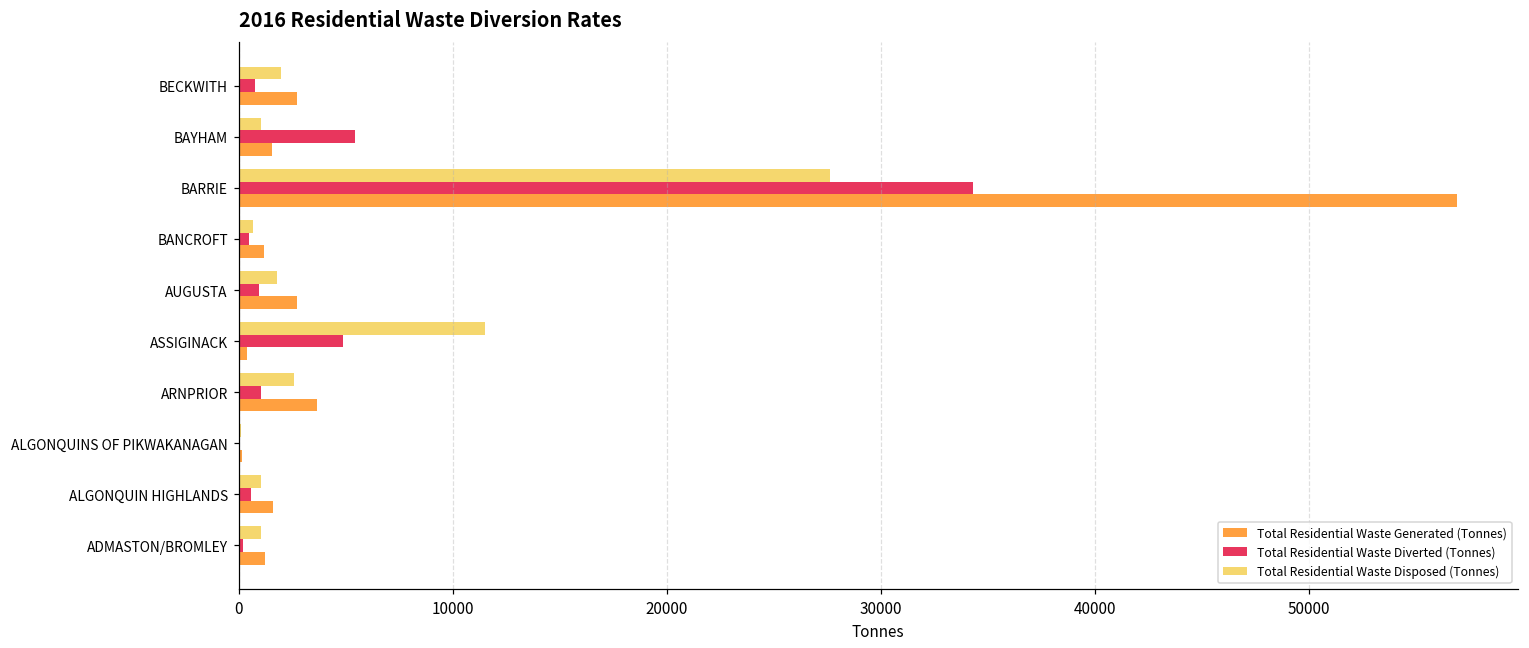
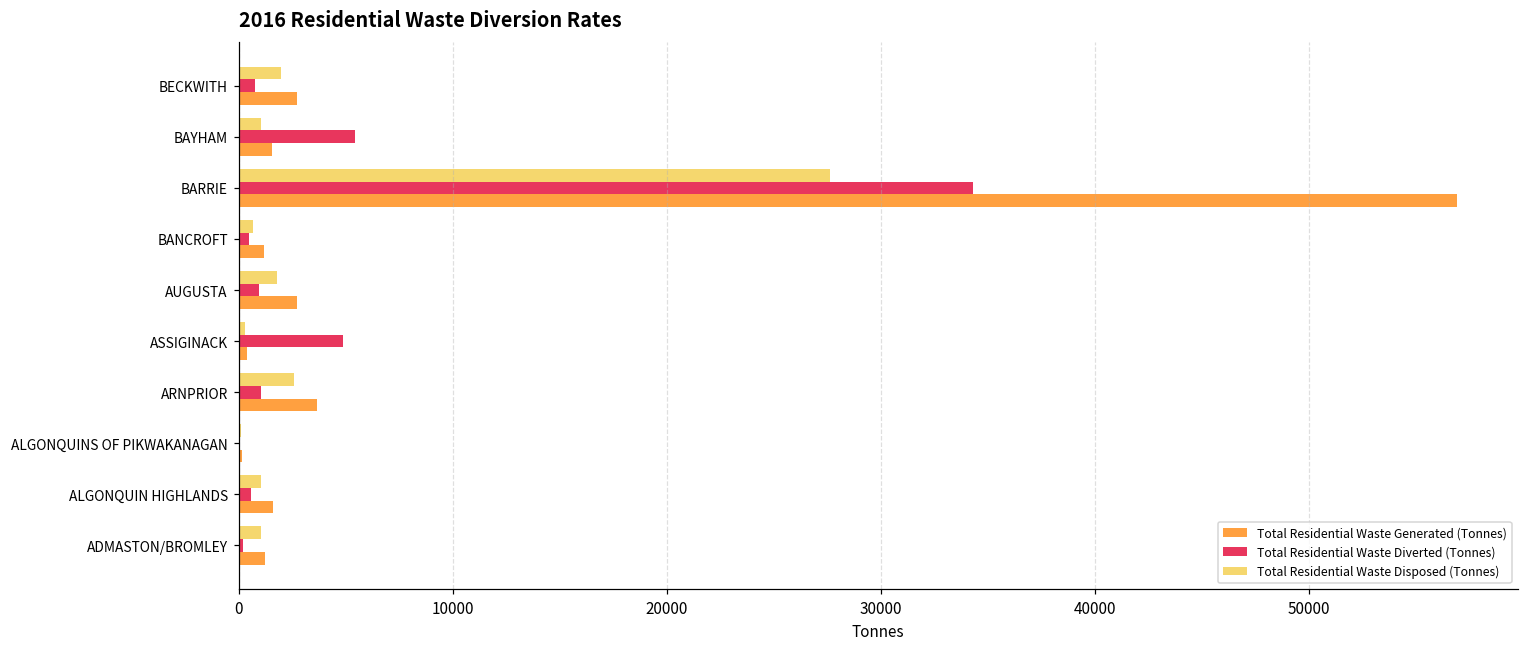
  {
    "Total Residential Waste Generated (Tonnes)": {
      "BECKWITH": 2700,
      "BAYHAM": 1600,
      "BARRIE": 56900,
      "BANCROFT": 1200,
      "AUGUSTA": 2800,
      "ASSIGINACK": 400,
      "ARNPRIOR": 3700,
      "ALGONQUINS OF PIKWAKANAGAN": 100,
      "ALGONQUIN HIGHLANDS": 1600,
      "ADMASTON/BROMLEY": 1200
    },
    "Total Residential Waste Diverted (Tonnes)": {
      "BECKWITH": 700,
      "BAYHAM": 5400,
      "BARRIE": 34300,
      "BANCROFT": 500,
      "AUGUSTA": 900,
      "ASSIGINACK": 4900,
      "ARNPRIOR": 1100,
      "ALGONQUIN HIGHLANDS": 600,
      "ADMASTON/BROMLEY": 200
    },
    "Total Residential Waste Disposed (Tonnes)": {
      "BECKWITH": 2000,
      "BAYHAM": 1000,
      "BARRIE": 27600,
      "BANCROFT": 700,
      "AUGUSTA": 1800,
-     "ASSIGINACK": 11500,
+     "ASSIGINACK": 300,
      "ARNPRIOR": 2600,
      "ALGONQUIN HIGHLANDS": 1000,
      "ADMASTON/BROMLEY": 1000
    }
  }
